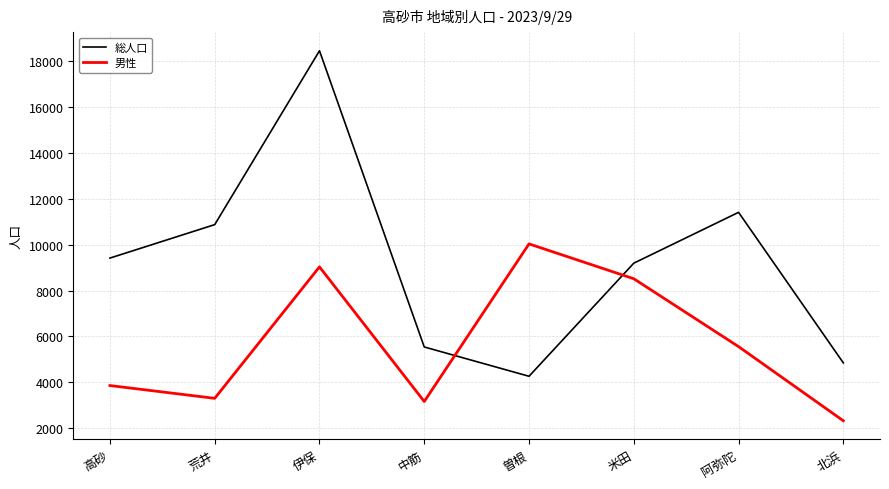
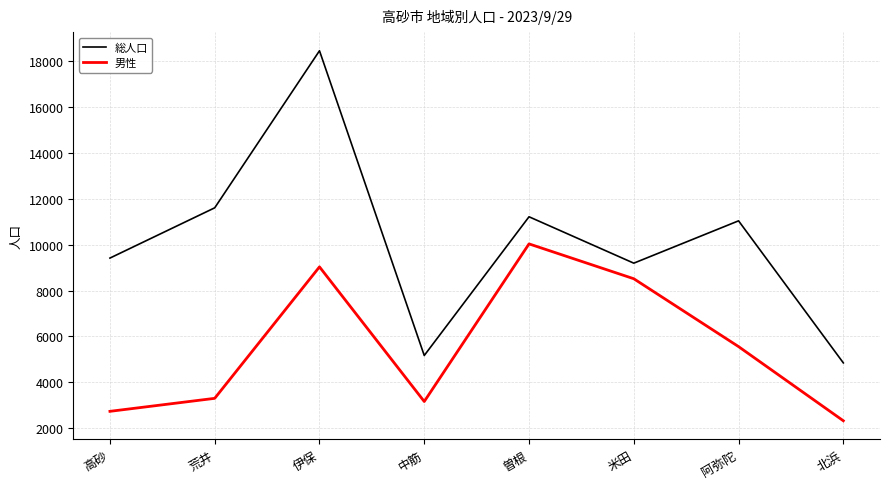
  {
    "総人口": {
      "高砂": 9400,
-     "荒井": 10900,
+     "荒井": 11600,
      "伊保": 18400,
-     "中筋": 5500,
-     "曽根": 4300,
+     "中筋": 5200,
+     "曽根": 11200,
      "米田": 9200,
-     "阿弥陀": 11400,
+     "阿弥陀": 11000,
      "北浜": 4800
    },
    "男性": {
-     "高砂": 3900,
+     "高砂": 2700,
      "荒井": 3300,
      "伊保": 9000,
      "中筋": 3200,
      "曽根": 10000,
      "米田": 8500,
      "阿弥陀": 5600,
      "北浜": 2300
    }
  }
